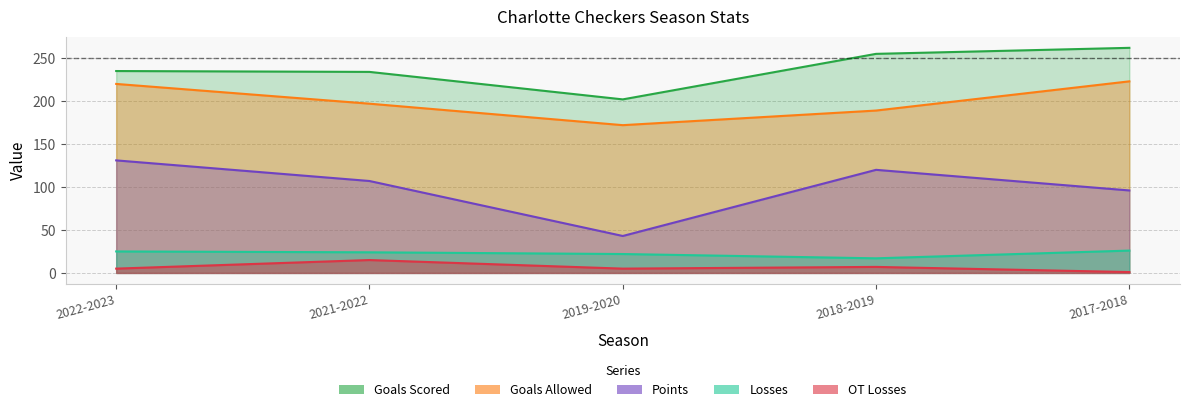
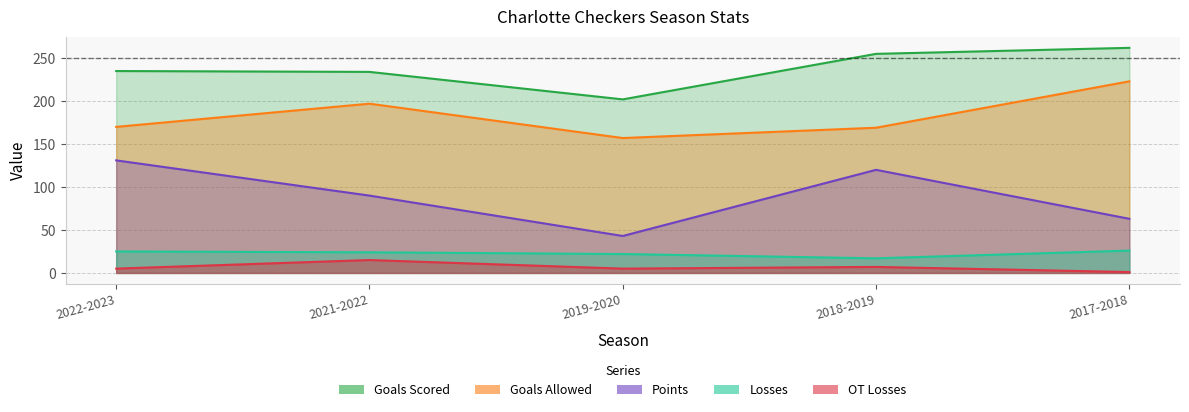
  {
    "Goals Allowed": {
-     "2022-2023": 220,
+     "2022-2023": 170,
      "2021-2022": 200,
-     "2019-2020": 170,
-     "2018-2019": 190,
+     "2019-2020": 160,
+     "2018-2019": 170,
      "2017-2018": 220
    },
    "Points": {
      "2022-2023": 130,
-     "2021-2022": 110,
+     "2021-2022": 90,
      "2019-2020": 40,
      "2018-2019": 120,
-     "2017-2018": 100
+     "2017-2018": 60
    },
    "OT Losses": {
      "2022-2023": 10,
      "2021-2022": 20,
      "2019-2020": 10,
      "2018-2019": 10,
      "2017-2018": 0
    }
  }
